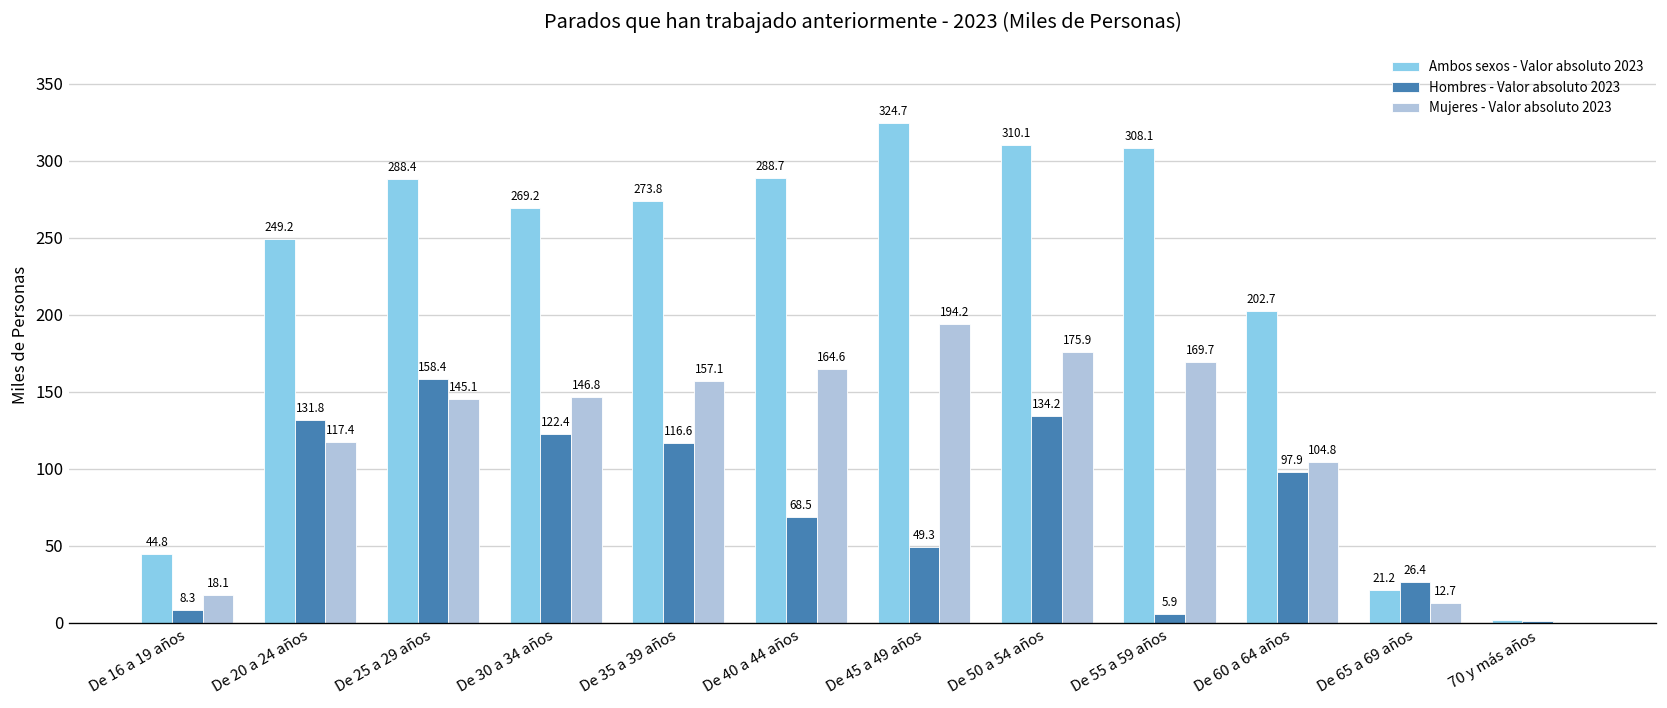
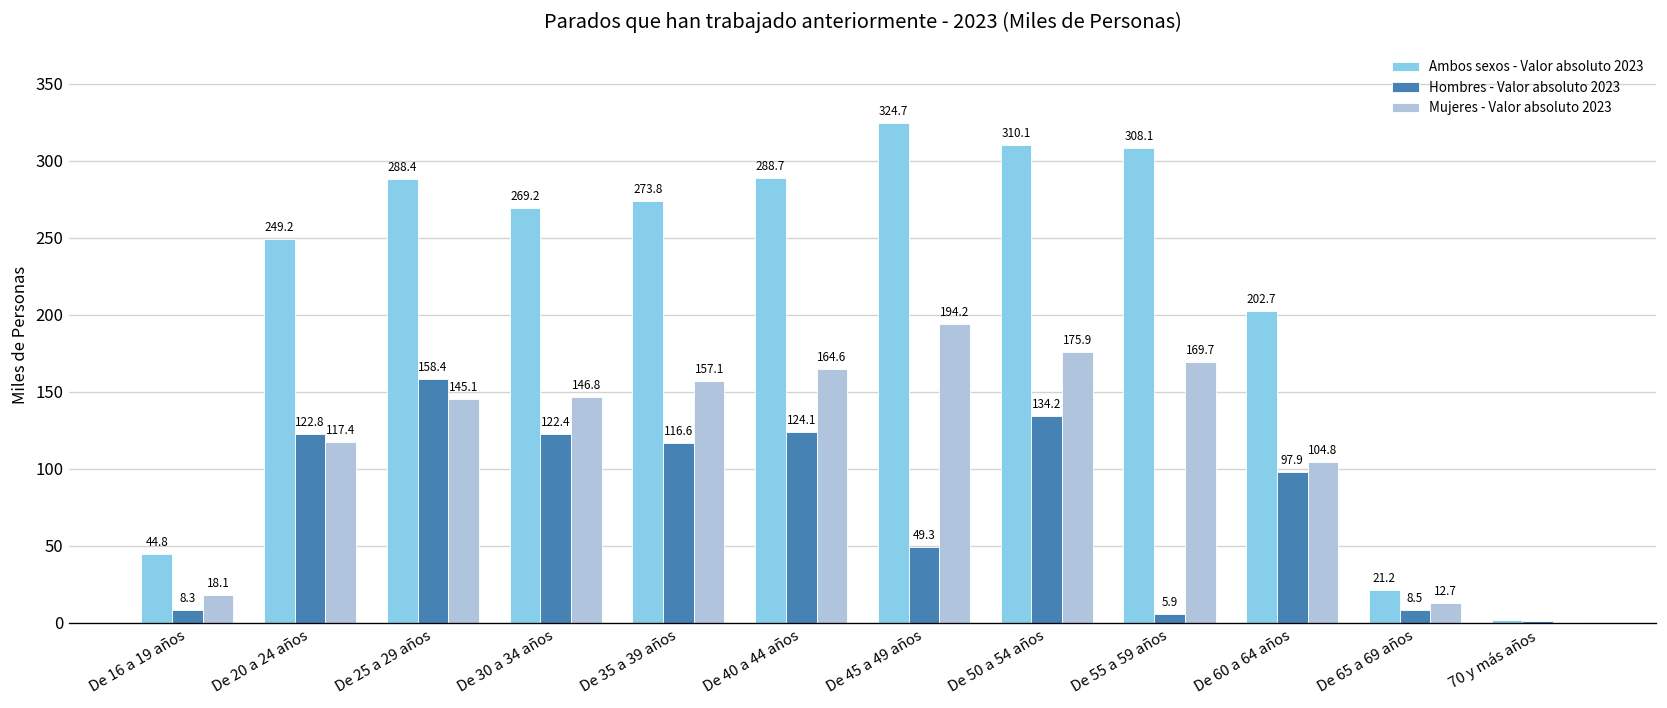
  {
    "Hombres - Valor absoluto 2023": {
      "De 16 a 19 años": 8.3,
-     "De 20 a 24 años": 131.8,
+     "De 20 a 24 años": 122.8,
      "De 25 a 29 años": 158.4,
      "De 30 a 34 años": 122.4,
      "De 35 a 39 años": 116.6,
-     "De 40 a 44 años": 68.5,
+     "De 40 a 44 años": 124.1,
      "De 45 a 49 años": 49.3,
      "De 50 a 54 años": 134.2,
      "De 55 a 59 años": 5.9,
      "De 60 a 64 años": 97.9,
-     "De 65 a 69 años": 26.4
+     "De 65 a 69 años": 8.5
    }
  }
